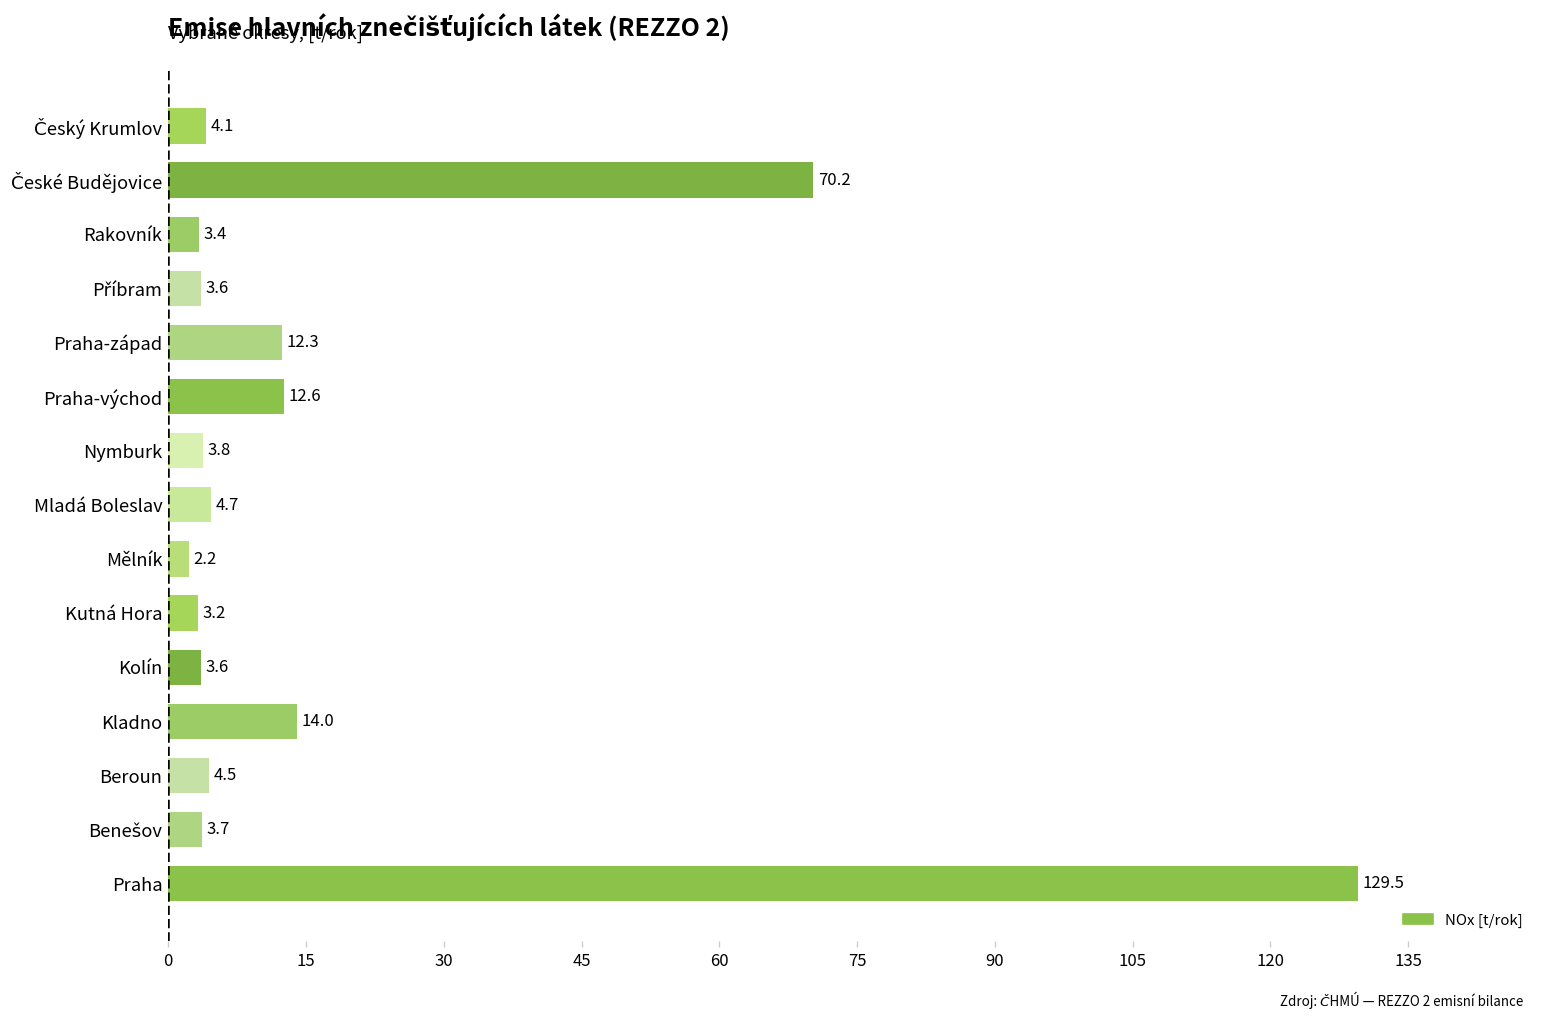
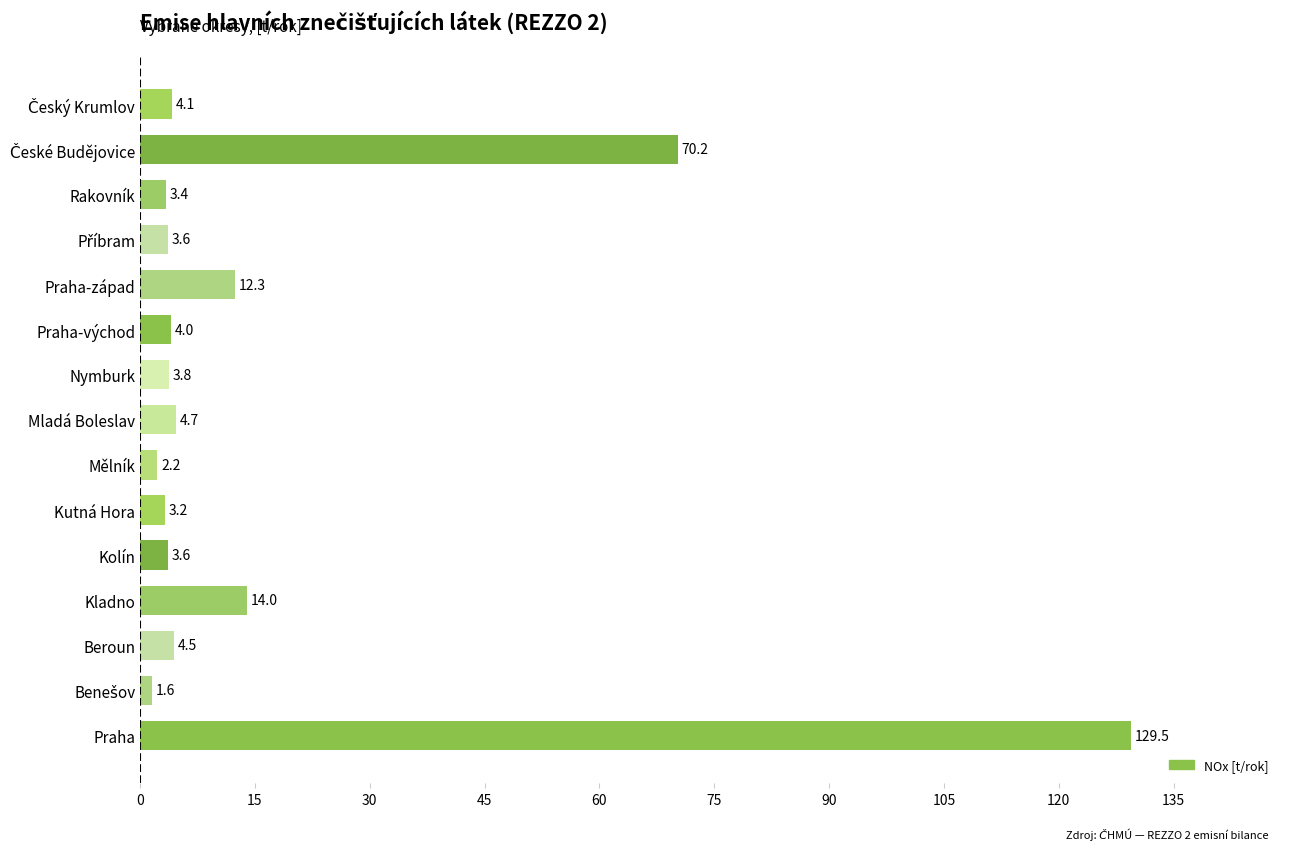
  {
    "Český Krumlov": 4.1,
    "České Budějovice": 70.2,
    "Rakovník": 3.4,
    "Příbram": 3.6,
    "Praha-západ": 12.3,
-   "Praha-východ": 12.6,
+   "Praha-východ": 4.0,
    "Nymburk": 3.8,
    "Mladá Boleslav": 4.7,
    "Mělník": 2.2,
    "Kutná Hora": 3.2,
    "Kolín": 3.6,
    "Kladno": 14.0,
    "Beroun": 4.5,
-   "Benešov": 3.7,
+   "Benešov": 1.6,
    "Praha": 129.5
  }
